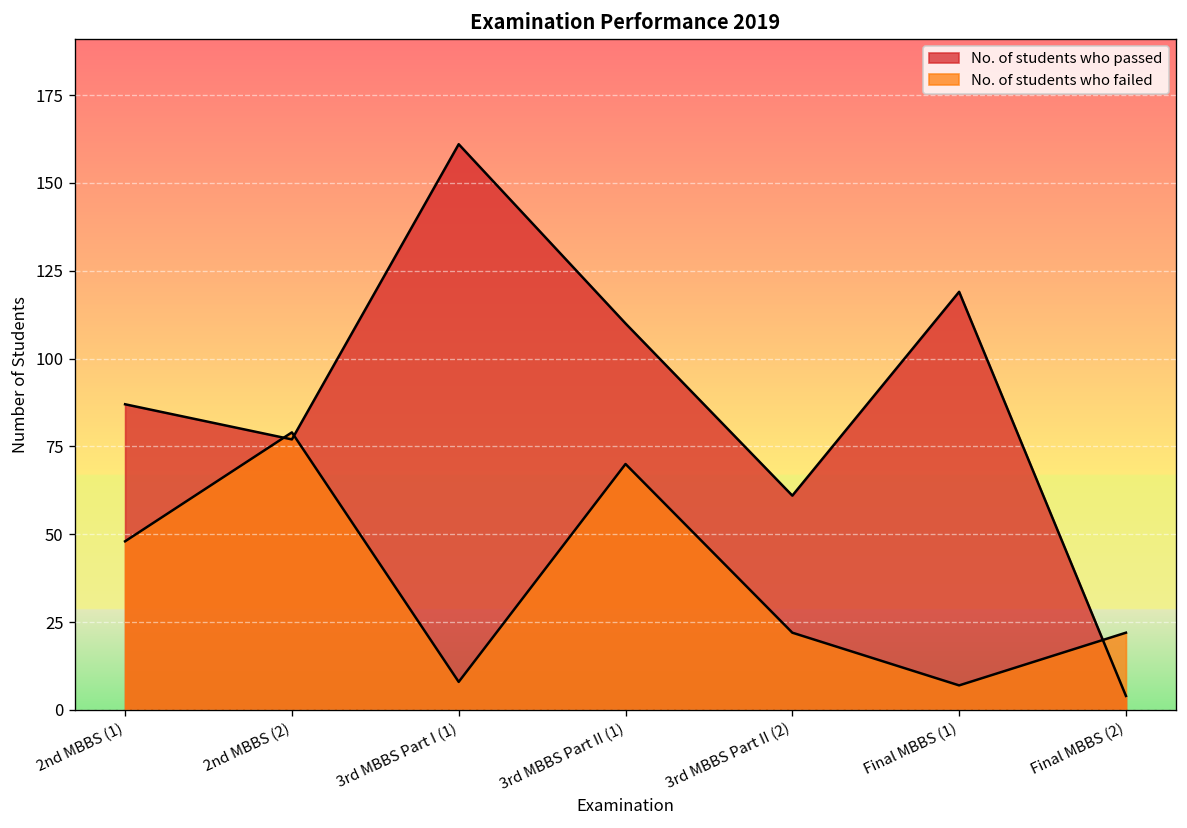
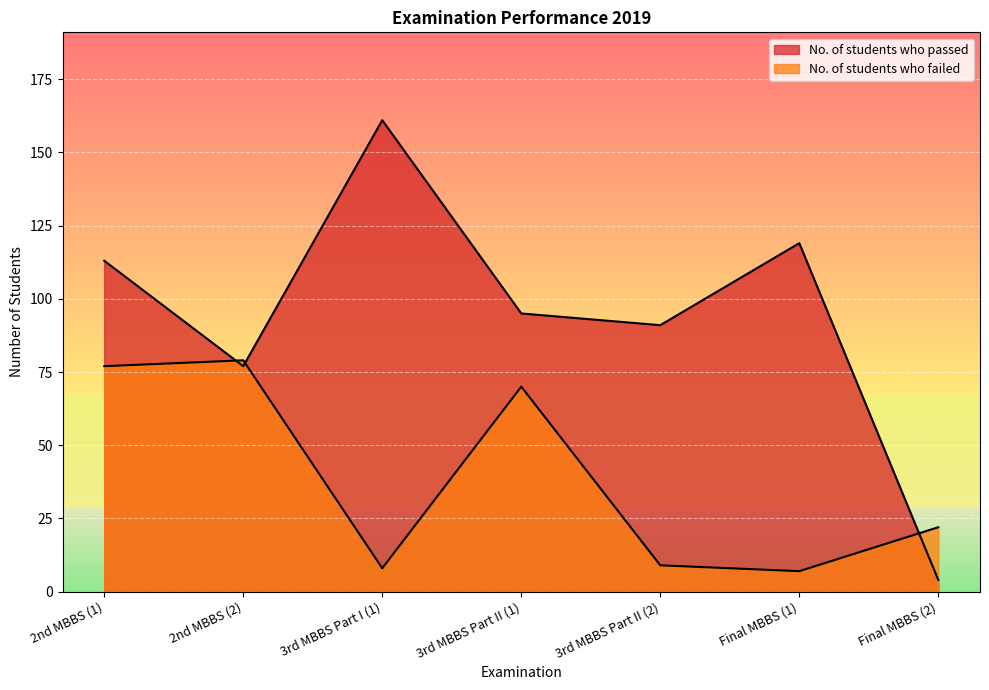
  {
    "No. of students who passed": {
-     "2nd MBBS (1)": 87,
+     "2nd MBBS (1)": 113,
      "2nd MBBS (2)": 77,
      "3rd MBBS Part I (1)": 161,
-     "3rd MBBS Part II (1)": 110,
-     "3rd MBBS Part II (2)": 61,
+     "3rd MBBS Part II (1)": 95,
+     "3rd MBBS Part II (2)": 91,
      "Final MBBS (1)": 119,
      "Final MBBS (2)": 4
    },
    "No. of students who failed": {
-     "2nd MBBS (1)": 48,
+     "2nd MBBS (1)": 77,
      "2nd MBBS (2)": 79,
      "3rd MBBS Part I (1)": 8,
      "3rd MBBS Part II (1)": 70,
-     "3rd MBBS Part II (2)": 22,
+     "3rd MBBS Part II (2)": 9,
      "Final MBBS (1)": 7,
      "Final MBBS (2)": 22
    }
  }
